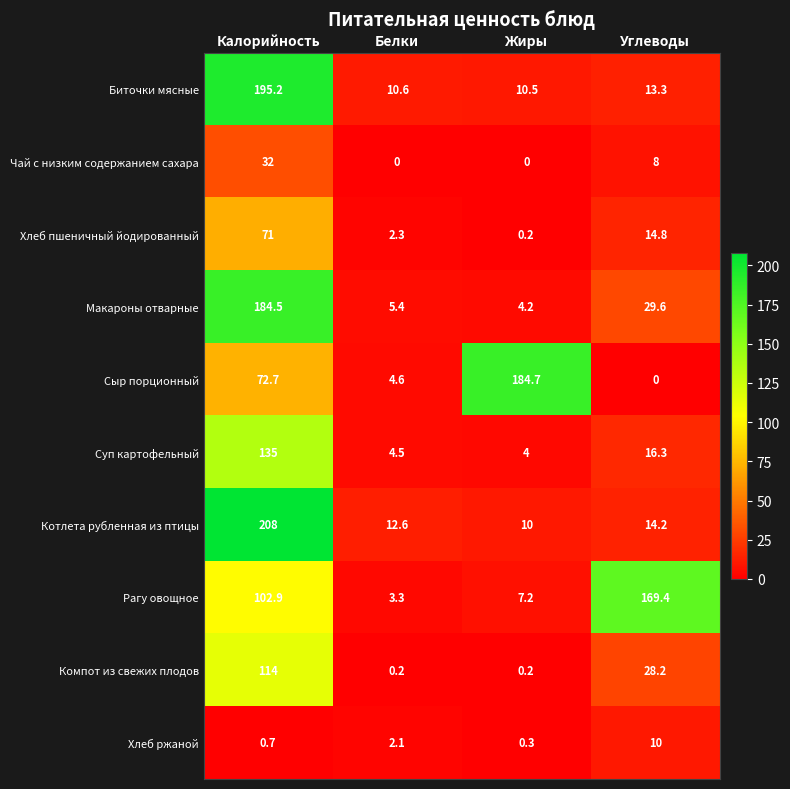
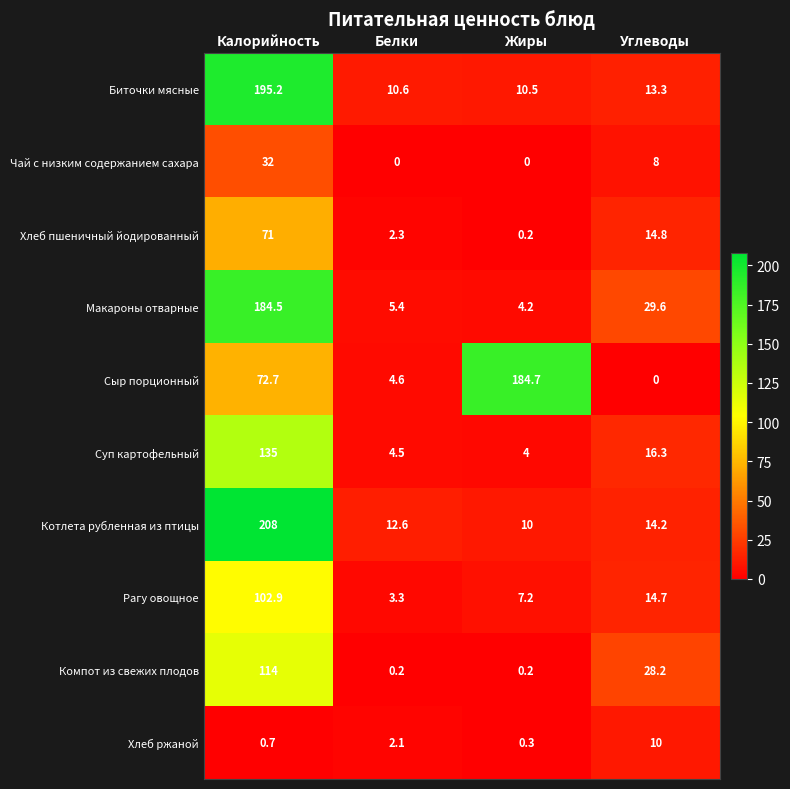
  {
    "Биточки мясные": {
      "Калорийность": 195.2,
      "Белки": 10.6,
      "Жиры": 10.5,
      "Углеводы": 13.3
    },
    "Чай с низким содержанием сахара": {
      "Калорийность": 32,
      "Белки": 0,
      "Жиры": 0,
      "Углеводы": 8
    },
    "Хлеб пшеничный йодированный": {
      "Калорийность": 71,
      "Белки": 2.3,
      "Жиры": 0.2,
      "Углеводы": 14.8
    },
    "Макароны отварные": {
      "Калорийность": 184.5,
      "Белки": 5.4,
      "Жиры": 4.2,
      "Углеводы": 29.6
    },
    "Сыр порционный": {
      "Калорийность": 72.7,
      "Белки": 4.6,
      "Жиры": 184.7,
      "Углеводы": 0
    },
    "Суп картофельный": {
      "Калорийность": 135,
      "Белки": 4.5,
      "Жиры": 4,
      "Углеводы": 16.3
    },
    "Котлета рубленная из птицы": {
      "Калорийность": 208,
      "Белки": 12.6,
      "Жиры": 10,
      "Углеводы": 14.2
    },
    "Рагу овощное": {
      "Калорийность": 102.9,
      "Белки": 3.3,
      "Жиры": 7.2,
-     "Углеводы": 169.4
+     "Углеводы": 14.7
    },
    "Компот из свежих плодов": {
      "Калорийность": 114,
      "Белки": 0.2,
      "Жиры": 0.2,
      "Углеводы": 28.2
    },
    "Хлеб ржаной": {
      "Калорийность": 0.7,
      "Белки": 2.1,
      "Жиры": 0.3,
      "Углеводы": 10
    }
  }
